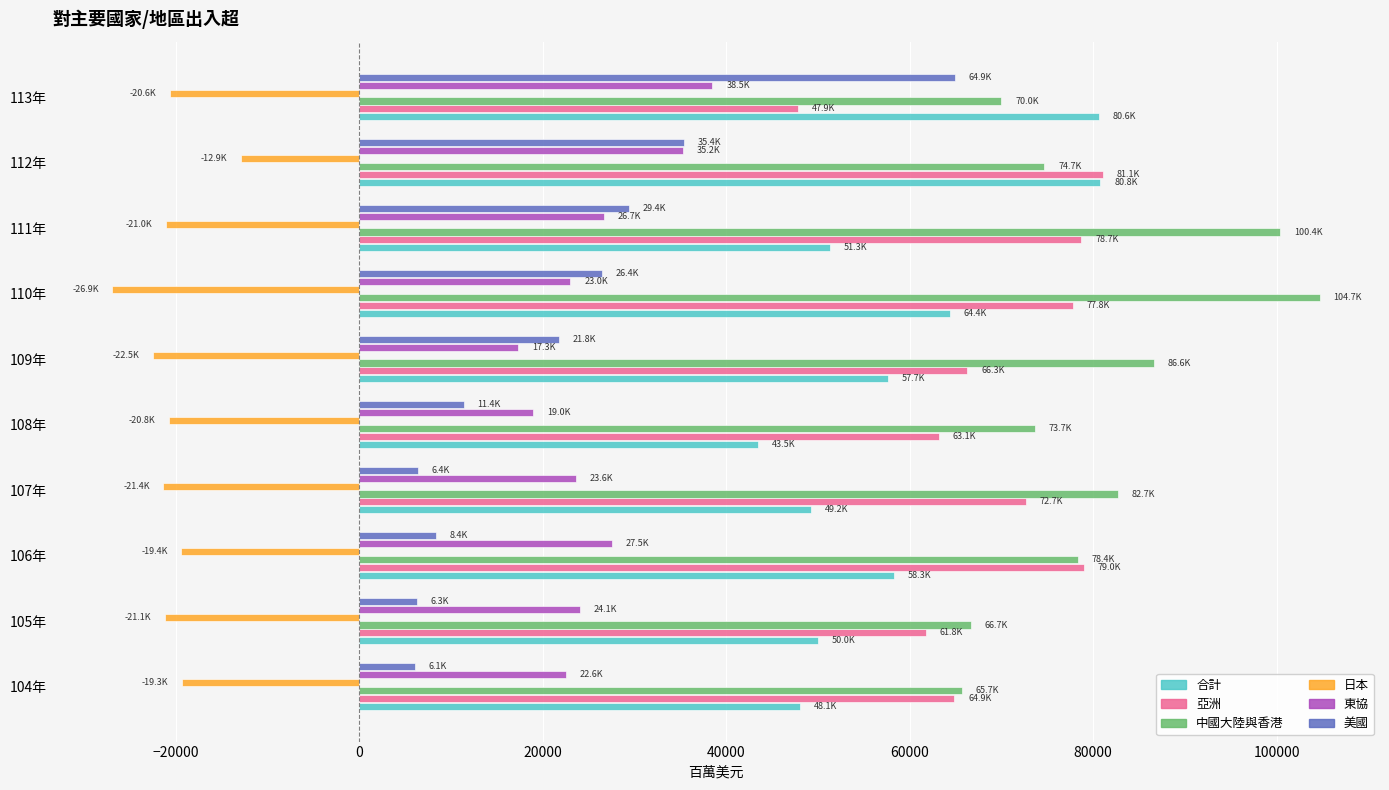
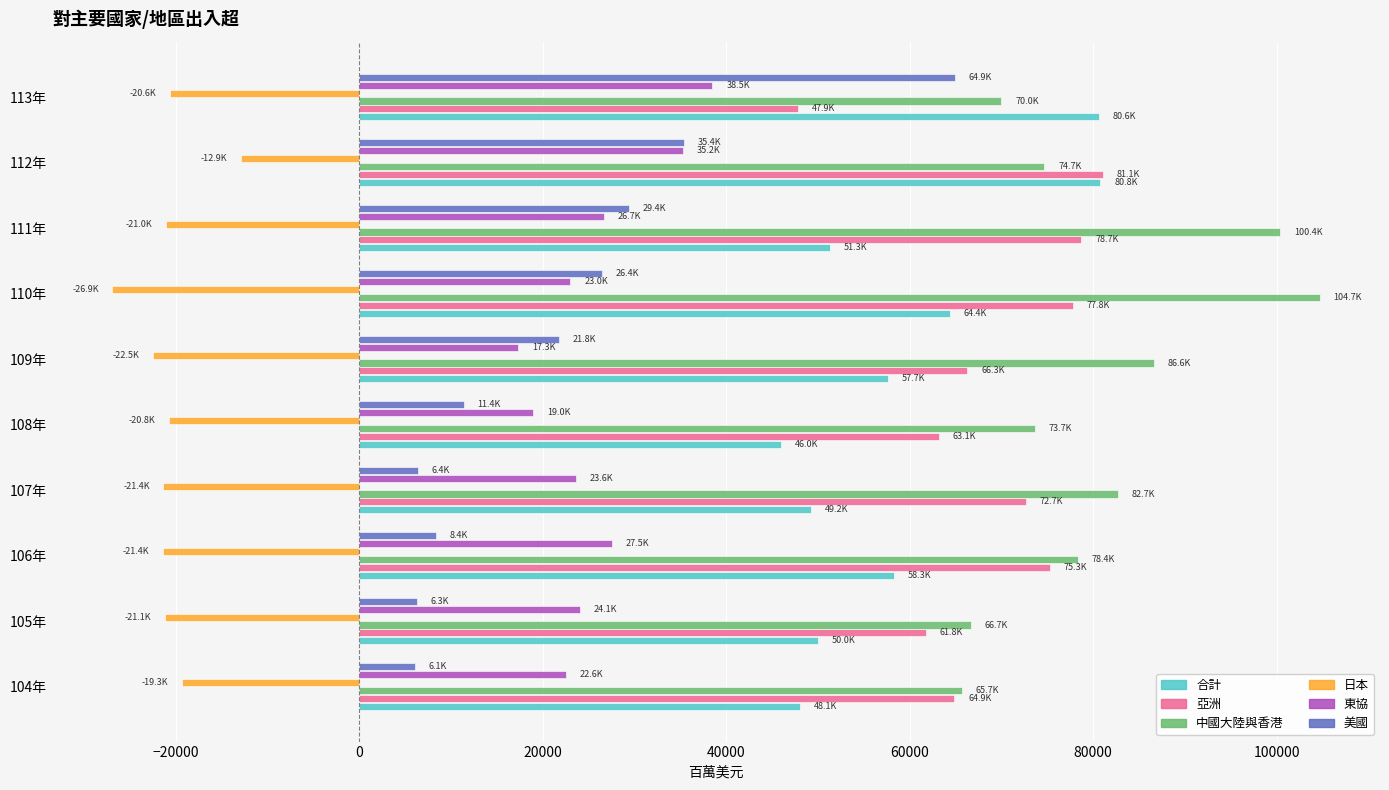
  {
    "合計": {
      "113年": "80.6K",
      "112年": "80.8K",
      "111年": "51.3K",
      "110年": "64.4K",
      "109年": "57.7K",
-     "108年": "43.5K",
+     "108年": "46.0K",
      "107年": "49.2K",
      "106年": "58.3K",
      "105年": "50.0K",
      "104年": "48.1K"
    },
    "亞洲": {
      "113年": "47.9K",
      "112年": "81.1K",
      "111年": "78.7K",
      "110年": "77.8K",
      "109年": "66.3K",
      "108年": "63.1K",
      "107年": "72.7K",
-     "106年": "79.0K",
+     "106年": "75.3K",
      "105年": "61.8K",
      "104年": "64.9K"
    },
    "中國大陸與香港": {
      "113年": "70.0K",
      "112年": "74.7K",
      "111年": "100.4K",
      "110年": "104.7K",
      "109年": "86.6K",
      "108年": "73.7K",
      "107年": "82.7K",
      "106年": "78.4K",
      "105年": "66.7K",
      "104年": "65.7K"
    },
    "日本": {
      "113年": "-20.6K",
      "112年": "-12.9K",
      "111年": "-21.0K",
      "110年": "-26.9K",
      "109年": "-22.5K",
      "108年": "-20.8K",
      "107年": "-21.4K",
-     "106年": "-19.4K",
+     "106年": "-21.4K",
      "105年": "-21.1K",
      "104年": "-19.3K"
    },
    "東協": {
      "113年": "38.5K",
      "112年": "35.2K",
      "111年": "26.7K",
      "110年": "23.0K",
      "109年": "17.3K",
      "108年": "19.0K",
      "107年": "23.6K",
      "106年": "27.5K",
      "105年": "24.1K",
      "104年": "22.6K"
    },
    "美國": {
      "113年": "64.9K",
      "112年": "35.4K",
      "111年": "29.4K",
      "110年": "26.4K",
      "109年": "21.8K",
      "108年": "11.4K",
      "107年": "6.4K",
      "106年": "8.4K",
      "105年": "6.3K",
      "104年": "6.1K"
    }
  }
